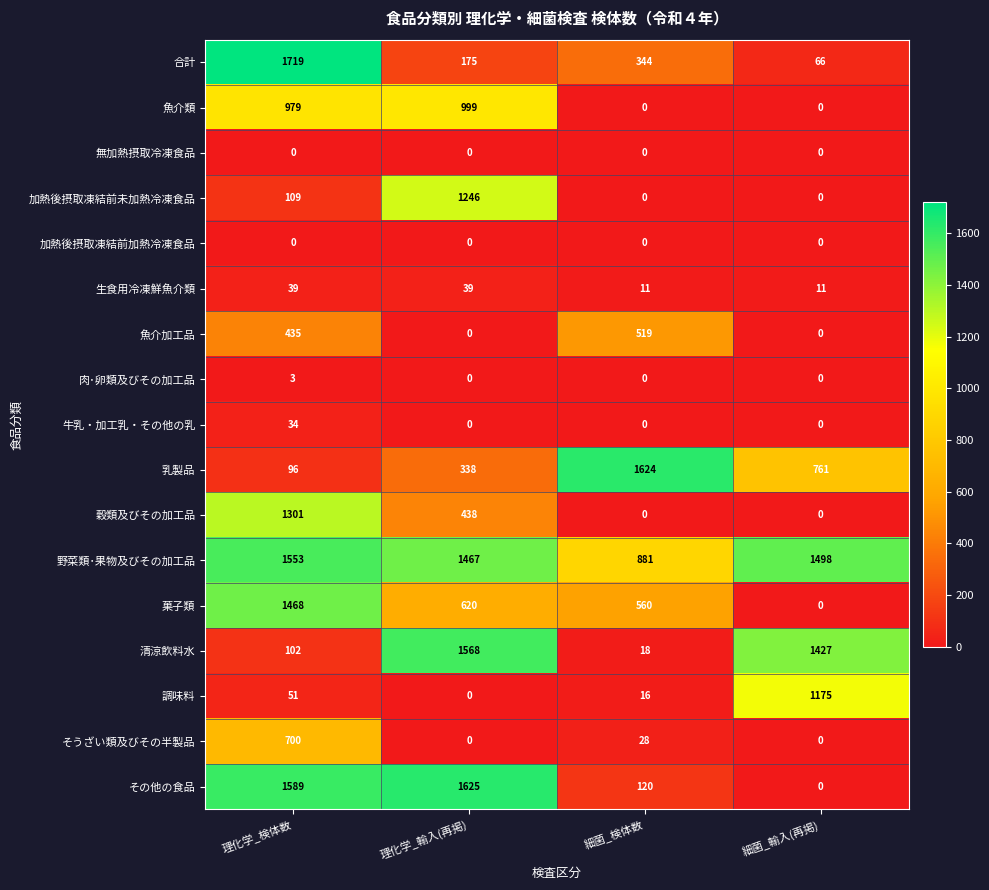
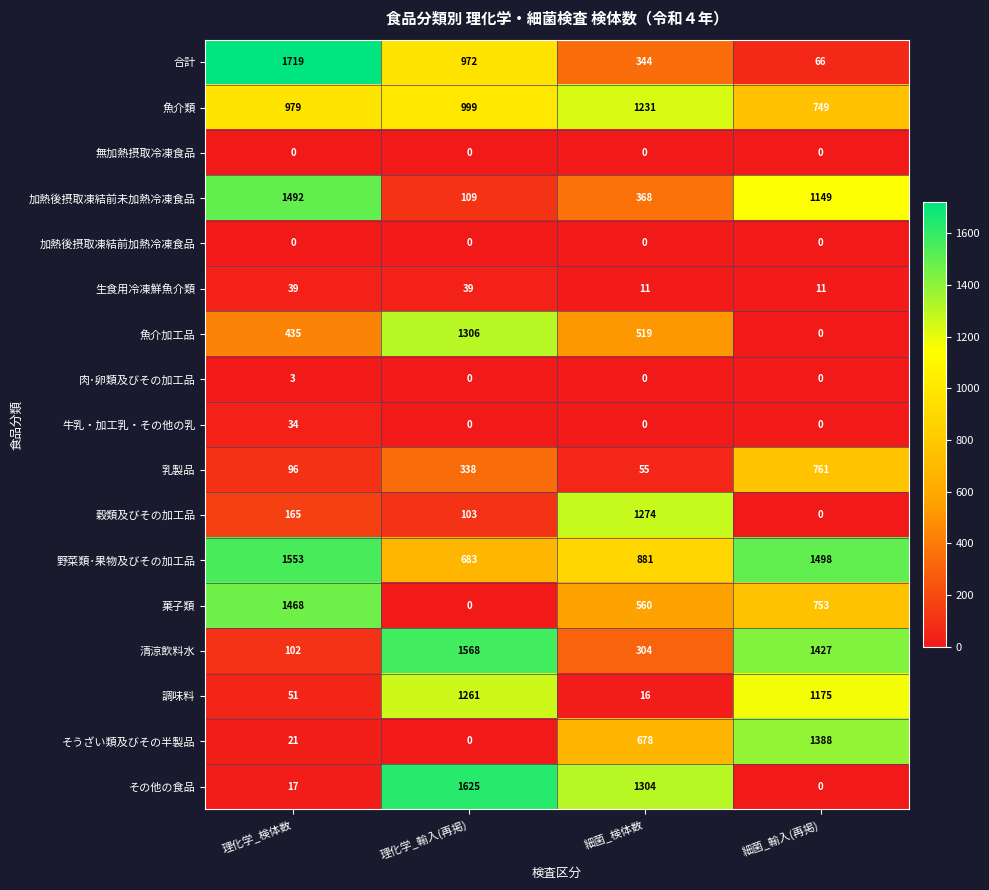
  {
    "合計": {
      "理化学_検体数": 1719,
-     "理化学_輸入(再掲)": 175,
+     "理化学_輸入(再掲)": 972,
      "細菌_検体数": 344,
      "細菌_輸入(再掲)": 66
    },
    "魚介類": {
      "理化学_検体数": 979,
      "理化学_輸入(再掲)": 999,
-     "細菌_検体数": 0,
-     "細菌_輸入(再掲)": 0
+     "細菌_検体数": 1231,
+     "細菌_輸入(再掲)": 749
    },
    "無加熱摂取冷凍食品": {
      "理化学_検体数": 0,
      "理化学_輸入(再掲)": 0,
      "細菌_検体数": 0,
      "細菌_輸入(再掲)": 0
    },
    "加熱後摂取凍結前未加熱冷凍食品": {
-     "理化学_検体数": 109,
-     "理化学_輸入(再掲)": 1246,
-     "細菌_検体数": 0,
-     "細菌_輸入(再掲)": 0
+     "理化学_検体数": 1492,
+     "理化学_輸入(再掲)": 109,
+     "細菌_検体数": 368,
+     "細菌_輸入(再掲)": 1149
    },
    "加熱後摂取凍結前加熱冷凍食品": {
      "理化学_検体数": 0,
      "理化学_輸入(再掲)": 0,
      "細菌_検体数": 0,
      "細菌_輸入(再掲)": 0
    },
    "生食用冷凍鮮魚介類": {
      "理化学_検体数": 39,
      "理化学_輸入(再掲)": 39,
      "細菌_検体数": 11,
      "細菌_輸入(再掲)": 11
    },
    "魚介加工品": {
      "理化学_検体数": 435,
-     "理化学_輸入(再掲)": 0,
+     "理化学_輸入(再掲)": 1306,
      "細菌_検体数": 519,
      "細菌_輸入(再掲)": 0
    },
    "肉･卵類及びその加工品": {
      "理化学_検体数": 3,
      "理化学_輸入(再掲)": 0,
      "細菌_検体数": 0,
      "細菌_輸入(再掲)": 0
    },
    "牛乳・加工乳・その他の乳": {
      "理化学_検体数": 34,
      "理化学_輸入(再掲)": 0,
      "細菌_検体数": 0,
      "細菌_輸入(再掲)": 0
    },
    "乳製品": {
      "理化学_検体数": 96,
      "理化学_輸入(再掲)": 338,
-     "細菌_検体数": 1624,
+     "細菌_検体数": 55,
      "細菌_輸入(再掲)": 761
    },
    "穀類及びその加工品": {
-     "理化学_検体数": 1301,
-     "理化学_輸入(再掲)": 438,
-     "細菌_検体数": 0,
+     "理化学_検体数": 165,
+     "理化学_輸入(再掲)": 103,
+     "細菌_検体数": 1274,
      "細菌_輸入(再掲)": 0
    },
    "野菜類･果物及びその加工品": {
      "理化学_検体数": 1553,
-     "理化学_輸入(再掲)": 1467,
+     "理化学_輸入(再掲)": 683,
      "細菌_検体数": 881,
      "細菌_輸入(再掲)": 1498
    },
    "菓子類": {
      "理化学_検体数": 1468,
-     "理化学_輸入(再掲)": 620,
+     "理化学_輸入(再掲)": 0,
      "細菌_検体数": 560,
-     "細菌_輸入(再掲)": 0
+     "細菌_輸入(再掲)": 753
    },
    "清涼飲料水": {
      "理化学_検体数": 102,
      "理化学_輸入(再掲)": 1568,
-     "細菌_検体数": 18,
+     "細菌_検体数": 304,
      "細菌_輸入(再掲)": 1427
    },
    "調味料": {
      "理化学_検体数": 51,
-     "理化学_輸入(再掲)": 0,
+     "理化学_輸入(再掲)": 1261,
      "細菌_検体数": 16,
      "細菌_輸入(再掲)": 1175
    },
    "そうざい類及びその半製品": {
-     "理化学_検体数": 700,
+     "理化学_検体数": 21,
      "理化学_輸入(再掲)": 0,
-     "細菌_検体数": 28,
-     "細菌_輸入(再掲)": 0
+     "細菌_検体数": 678,
+     "細菌_輸入(再掲)": 1388
    },
    "その他の食品": {
-     "理化学_検体数": 1589,
+     "理化学_検体数": 17,
      "理化学_輸入(再掲)": 1625,
-     "細菌_検体数": 120,
+     "細菌_検体数": 1304,
      "細菌_輸入(再掲)": 0
    }
  }
